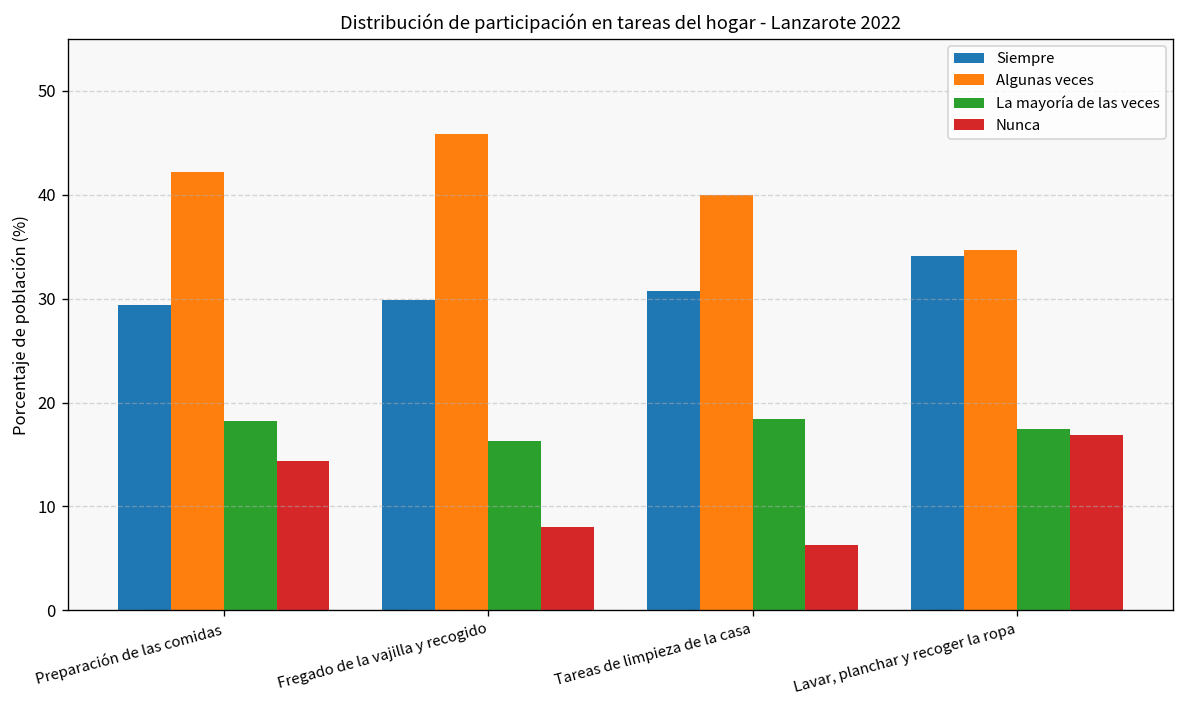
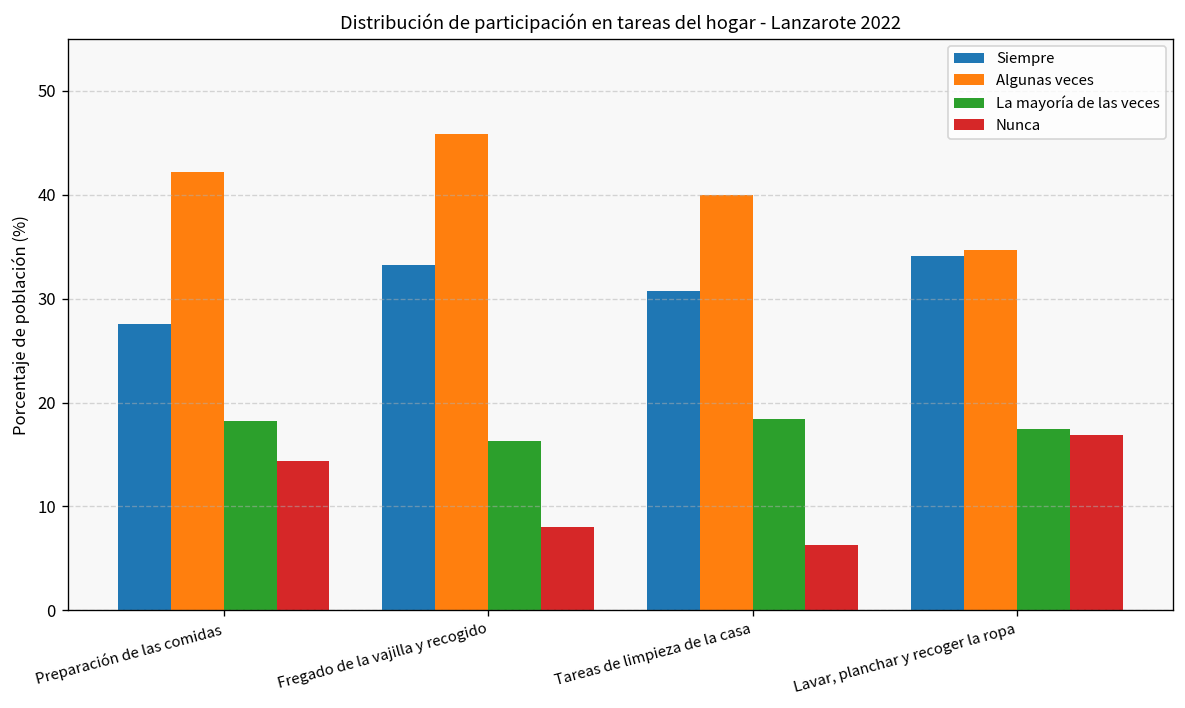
  {
    "Siempre": {
-     "Preparación de las comidas": 29,
-     "Fregado de la vajilla y recogido": 30,
+     "Preparación de las comidas": 28,
+     "Fregado de la vajilla y recogido": 33,
      "Tareas de limpieza de la casa": 31,
      "Lavar, planchar y recoger la ropa": 34
    },
    "Algunas veces": {
      "Preparación de las comidas": 42,
      "Fregado de la vajilla y recogido": 46,
      "Tareas de limpieza de la casa": 40,
      "Lavar, planchar y recoger la ropa": 35
    },
    "La mayoría de las veces": {
      "Preparación de las comidas": 18,
      "Fregado de la vajilla y recogido": 16,
      "Tareas de limpieza de la casa": 18,
      "Lavar, planchar y recoger la ropa": 17
    },
    "Nunca": {
      "Preparación de las comidas": 14,
      "Fregado de la vajilla y recogido": 8,
      "Tareas de limpieza de la casa": 6,
      "Lavar, planchar y recoger la ropa": 17
    }
  }
